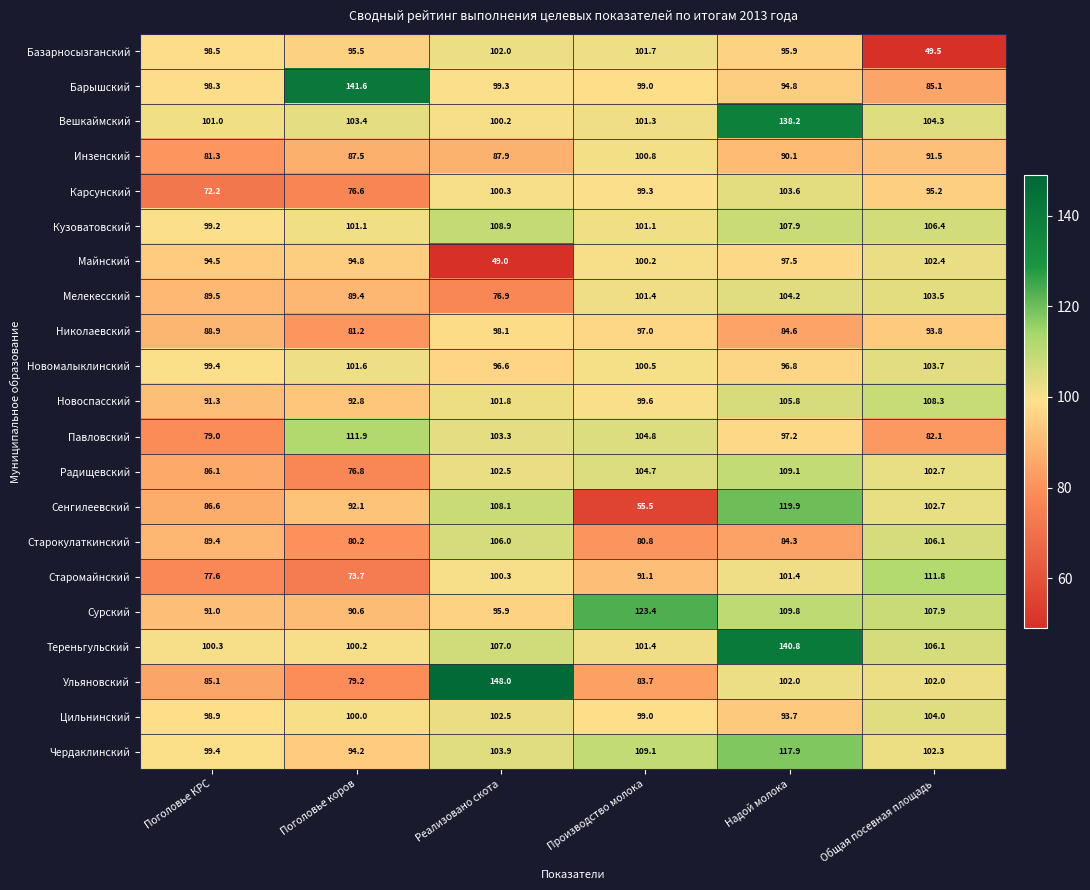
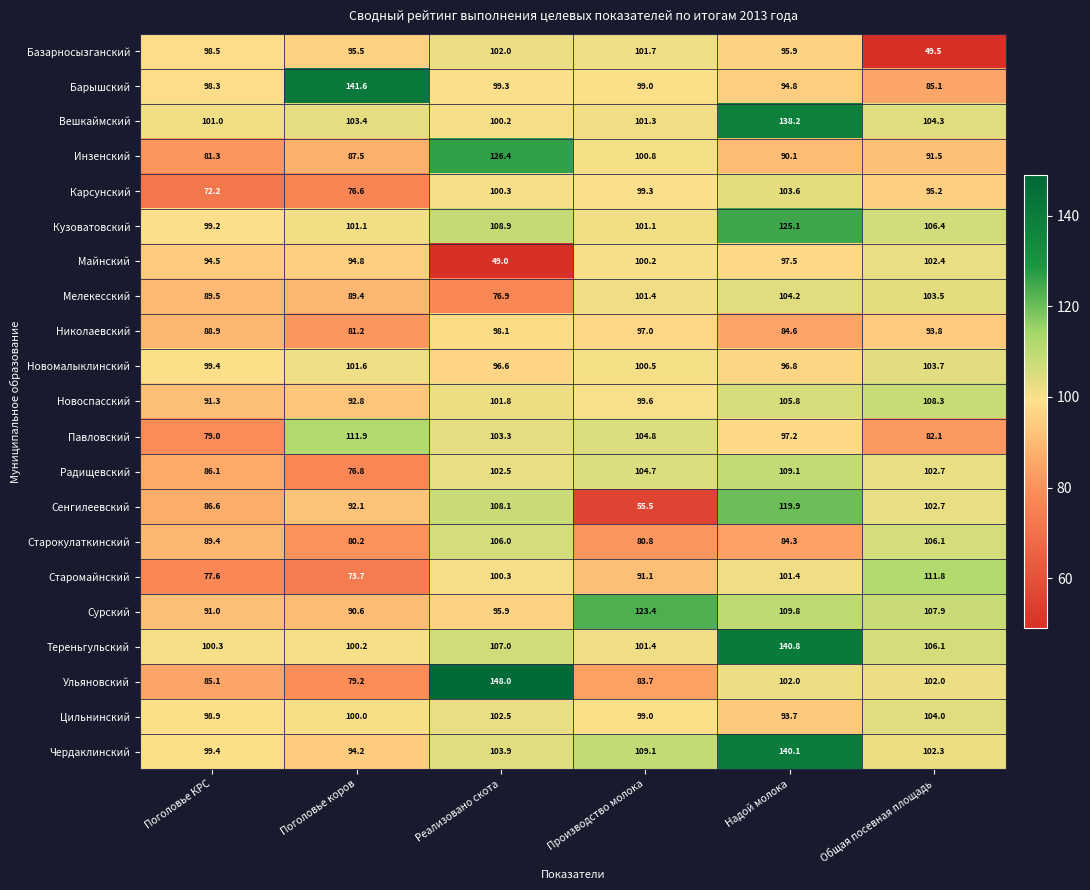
  {
    "Базарносызганский": {
      "Поголовье КРС": 98.5,
      "Поголовье коров": 95.5,
      "Реализовано скота": 102.0,
      "Производство молока": 101.7,
      "Надой молока": 95.9,
      "Общая посевная площадь": 49.5
    },
    "Барышский": {
      "Поголовье КРС": 98.3,
      "Поголовье коров": 141.6,
      "Реализовано скота": 99.3,
      "Производство молока": 99.0,
      "Надой молока": 94.8,
      "Общая посевная площадь": 85.1
    },
    "Вешкаймский": {
      "Поголовье КРС": 101.0,
      "Поголовье коров": 103.4,
      "Реализовано скота": 100.2,
      "Производство молока": 101.3,
      "Надой молока": 138.2,
      "Общая посевная площадь": 104.3
    },
    "Инзенский": {
      "Поголовье КРС": 81.3,
      "Поголовье коров": 87.5,
-     "Реализовано скота": 87.9,
+     "Реализовано скота": 126.4,
      "Производство молока": 100.8,
      "Надой молока": 90.1,
      "Общая посевная площадь": 91.5
    },
    "Карсунский": {
      "Поголовье КРС": 72.2,
      "Поголовье коров": 76.6,
      "Реализовано скота": 100.3,
      "Производство молока": 99.3,
      "Надой молока": 103.6,
      "Общая посевная площадь": 95.2
    },
    "Кузоватовский": {
      "Поголовье КРС": 99.2,
      "Поголовье коров": 101.1,
      "Реализовано скота": 108.9,
      "Производство молока": 101.1,
-     "Надой молока": 107.9,
+     "Надой молока": 125.1,
      "Общая посевная площадь": 106.4
    },
    "Майнский": {
      "Поголовье КРС": 94.5,
      "Поголовье коров": 94.8,
      "Реализовано скота": 49.0,
      "Производство молока": 100.2,
      "Надой молока": 97.5,
      "Общая посевная площадь": 102.4
    },
    "Мелекесский": {
      "Поголовье КРС": 89.5,
      "Поголовье коров": 89.4,
      "Реализовано скота": 76.9,
      "Производство молока": 101.4,
      "Надой молока": 104.2,
      "Общая посевная площадь": 103.5
    },
    "Николаевский": {
      "Поголовье КРС": 88.9,
      "Поголовье коров": 81.2,
      "Реализовано скота": 98.1,
      "Производство молока": 97.0,
      "Надой молока": 84.6,
      "Общая посевная площадь": 93.8
    },
    "Новомалыклинский": {
      "Поголовье КРС": 99.4,
      "Поголовье коров": 101.6,
      "Реализовано скота": 96.6,
      "Производство молока": 100.5,
      "Надой молока": 96.8,
      "Общая посевная площадь": 103.7
    },
    "Новоспасский": {
      "Поголовье КРС": 91.3,
      "Поголовье коров": 92.8,
      "Реализовано скота": 101.8,
      "Производство молока": 99.6,
      "Надой молока": 105.8,
      "Общая посевная площадь": 108.3
    },
    "Павловский": {
      "Поголовье КРС": 79.0,
      "Поголовье коров": 111.9,
      "Реализовано скота": 103.3,
      "Производство молока": 104.8,
      "Надой молока": 97.2,
      "Общая посевная площадь": 82.1
    },
    "Радищевский": {
      "Поголовье КРС": 86.1,
      "Поголовье коров": 76.8,
      "Реализовано скота": 102.5,
      "Производство молока": 104.7,
      "Надой молока": 109.1,
      "Общая посевная площадь": 102.7
    },
    "Сенгилеевский": {
      "Поголовье КРС": 86.6,
      "Поголовье коров": 92.1,
      "Реализовано скота": 108.1,
      "Производство молока": 55.5,
      "Надой молока": 119.9,
      "Общая посевная площадь": 102.7
    },
    "Старокулаткинский": {
      "Поголовье КРС": 89.4,
      "Поголовье коров": 80.2,
      "Реализовано скота": 106.0,
      "Производство молока": 80.8,
      "Надой молока": 84.3,
      "Общая посевная площадь": 106.1
    },
    "Старомайнский": {
      "Поголовье КРС": 77.6,
      "Поголовье коров": 73.7,
      "Реализовано скота": 100.3,
      "Производство молока": 91.1,
      "Надой молока": 101.4,
      "Общая посевная площадь": 111.8
    },
    "Сурский": {
      "Поголовье КРС": 91.0,
      "Поголовье коров": 90.6,
      "Реализовано скота": 95.9,
      "Производство молока": 123.4,
      "Надой молока": 109.8,
      "Общая посевная площадь": 107.9
    },
    "Тереньгульский": {
      "Поголовье КРС": 100.3,
      "Поголовье коров": 100.2,
      "Реализовано скота": 107.0,
      "Производство молока": 101.4,
      "Надой молока": 140.8,
      "Общая посевная площадь": 106.1
    },
    "Ульяновский": {
      "Поголовье КРС": 85.1,
      "Поголовье коров": 79.2,
      "Реализовано скота": 148.0,
      "Производство молока": 83.7,
      "Надой молока": 102.0,
      "Общая посевная площадь": 102.0
    },
    "Цильнинский": {
      "Поголовье КРС": 98.9,
      "Поголовье коров": 100.0,
      "Реализовано скота": 102.5,
      "Производство молока": 99.0,
      "Надой молока": 93.7,
      "Общая посевная площадь": 104.0
    },
    "Чердаклинский": {
      "Поголовье КРС": 99.4,
      "Поголовье коров": 94.2,
      "Реализовано скота": 103.9,
      "Производство молока": 109.1,
-     "Надой молока": 117.9,
+     "Надой молока": 140.1,
      "Общая посевная площадь": 102.3
    }
  }
